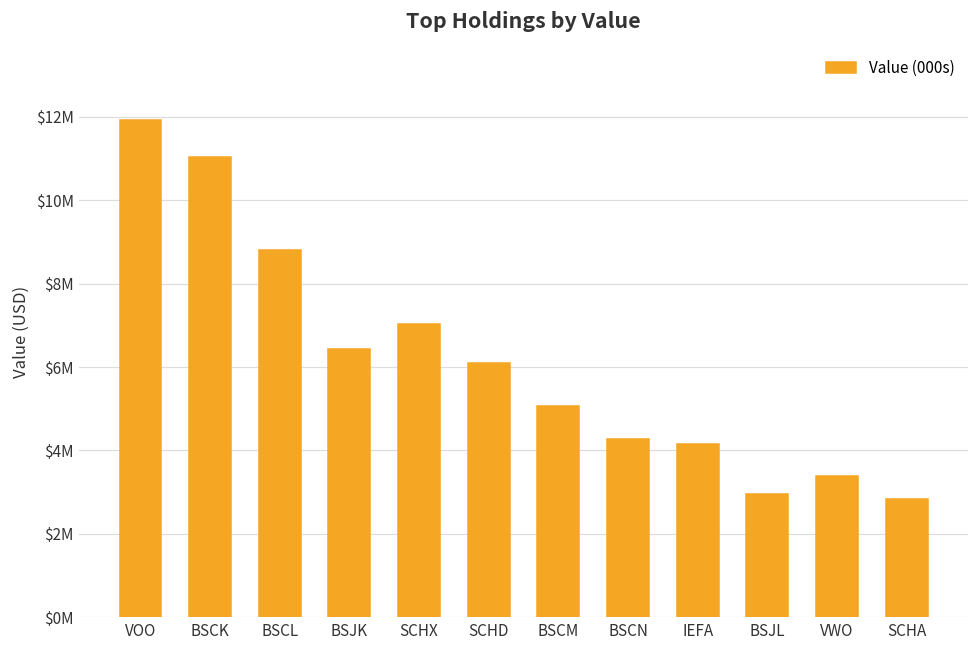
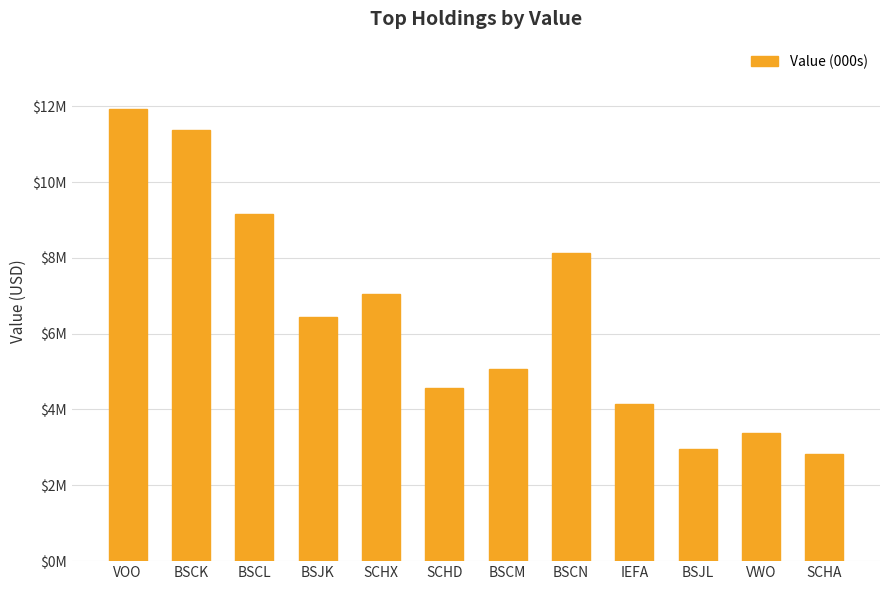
  {
    "VOO": "$11900000",
-   "BSCK": "$11000000",
-   "BSCL": "$8800000",
+   "BSCK": "$11400000",
+   "BSCL": "$9200000",
    "BSJK": "$6400000",
    "SCHX": "$7000000",
-   "SCHD": "$6100000",
+   "SCHD": "$4600000",
    "BSCM": "$5100000",
-   "BSCN": "$4300000",
+   "BSCN": "$8100000",
    "IEFA": "$4200000",
    "BSJL": "$3000000",
    "VWO": "$3400000",
    "SCHA": "$2800000"
  }
